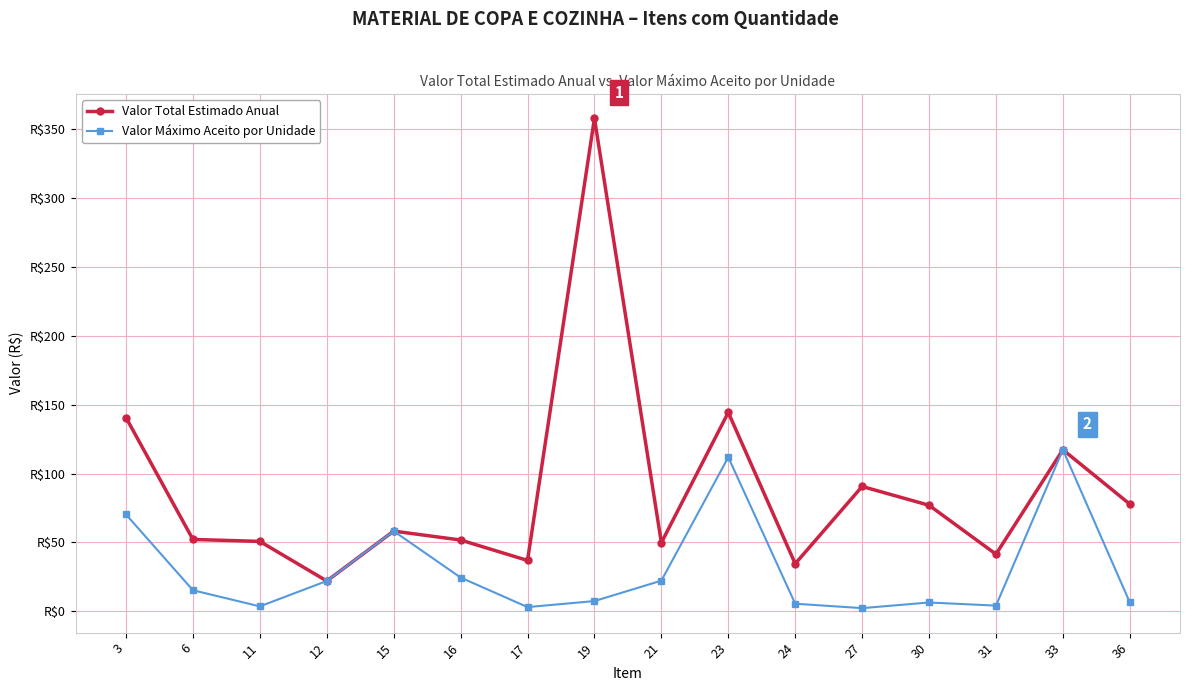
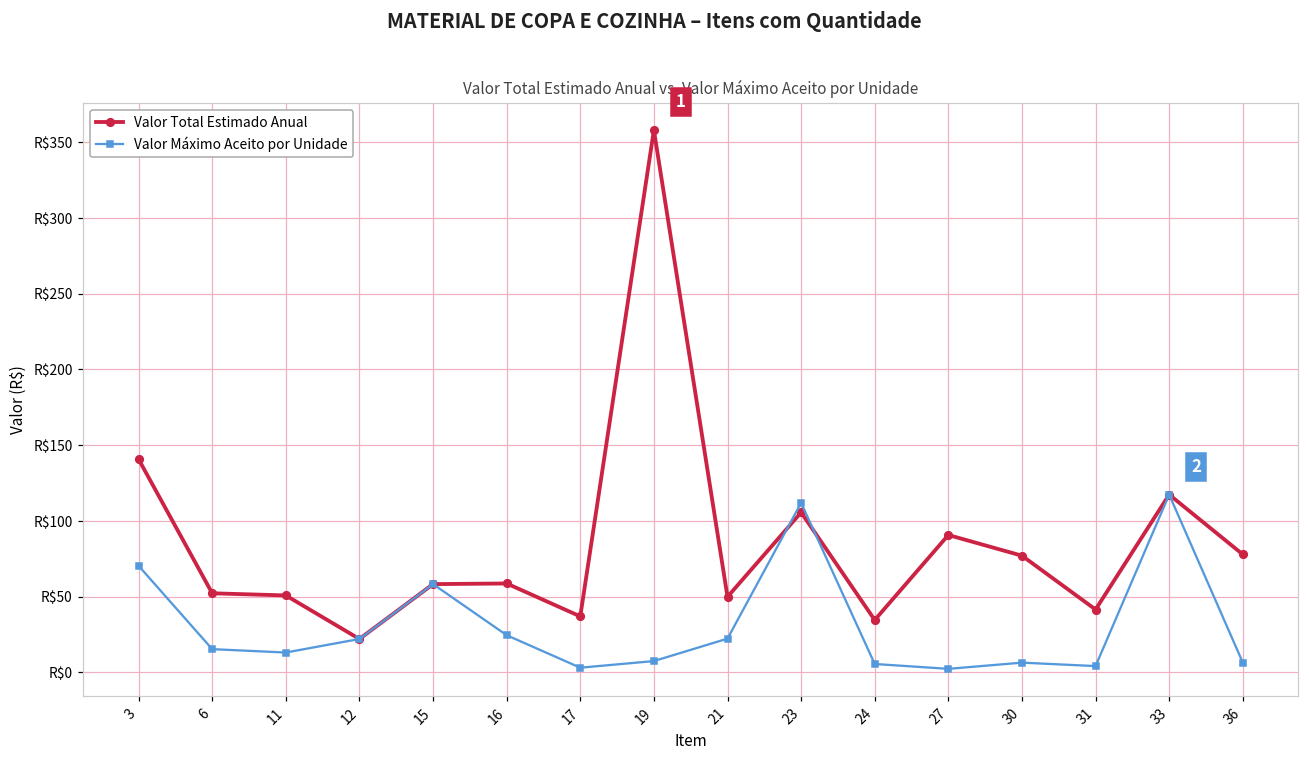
  {
    "Valor Total Estimado Anual": {
      "3": "R$141",
      "6": "R$52",
      "11": "R$51",
-     "16": "R$52",
+     "16": "R$59",
      "17": "R$37",
      "19": "R$358",
      "21": "R$50",
-     "23": "R$144",
+     "23": "R$106",
      "24": "R$35",
      "27": "R$91",
      "30": "R$77",
      "31": "R$42",
      "36": "R$78"
    },
    "Valor Máximo Aceito por Unidade": {
      "3": "R$70",
      "6": "R$15",
-     "11": "R$4",
+     "11": "R$13",
      "16": "R$25",
      "17": "R$3",
      "19": "R$7",
      "21": "R$22",
      "23": "R$112",
      "24": "R$6",
      "27": "R$2",
      "30": "R$6",
      "31": "R$4",
      "36": "R$6"
    }
  }
